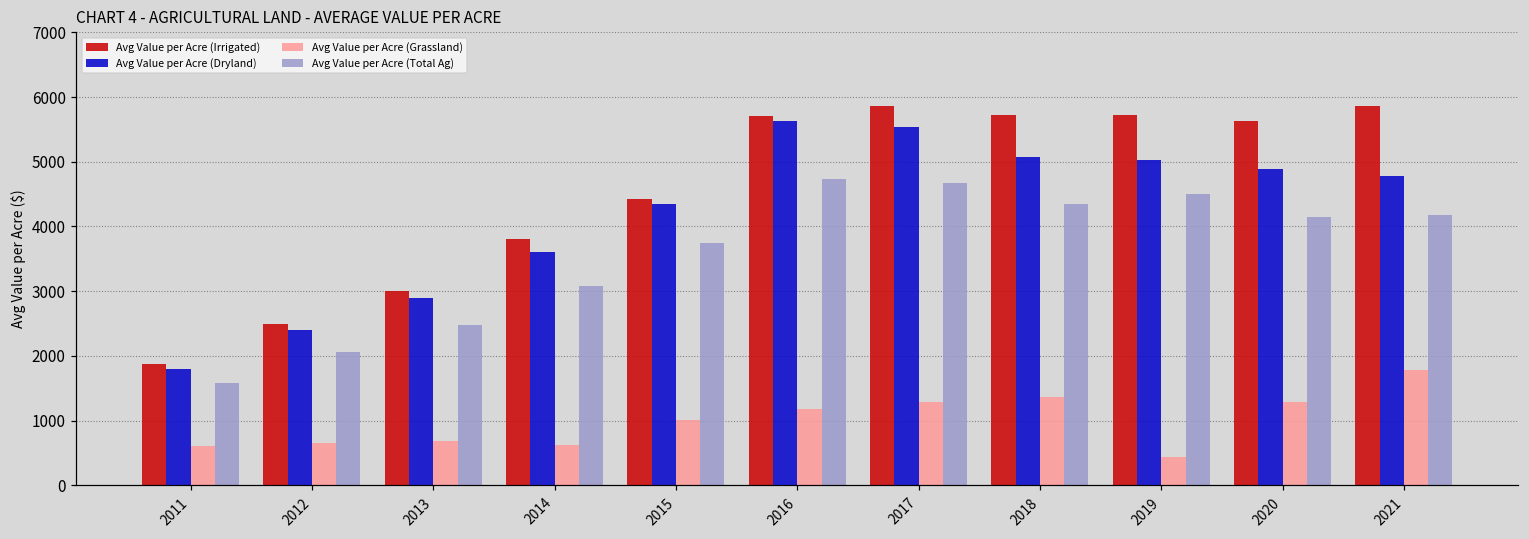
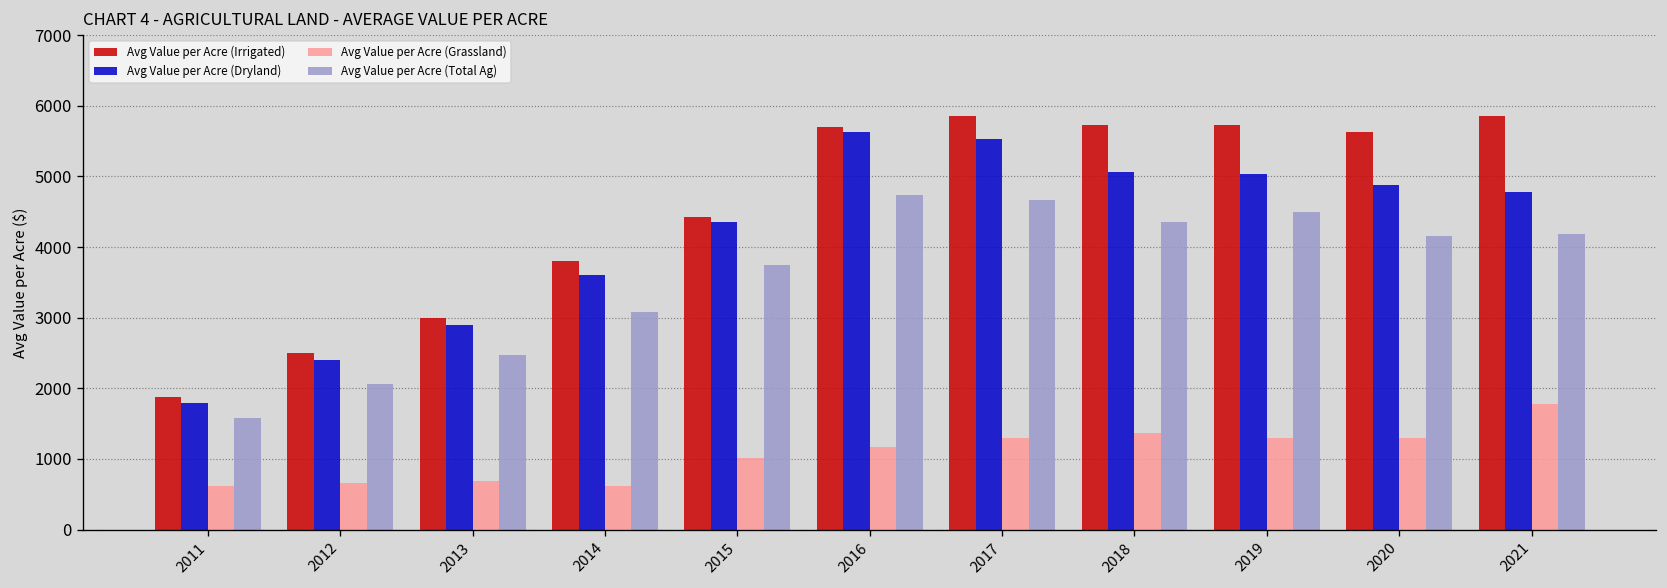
  {
    "Avg Value per Acre (Irrigated)": {
      "2011": 1900,
      "2012": 2500,
      "2013": 3000,
      "2014": 3800,
      "2015": 4400,
      "2016": 5700,
      "2017": 5900,
      "2018": 5700,
      "2019": 5700,
      "2020": 5600,
      "2021": 5900
    },
    "Avg Value per Acre (Dryland)": {
      "2011": 1800,
      "2012": 2400,
      "2013": 2900,
      "2014": 3600,
      "2015": 4300,
      "2016": 5600,
      "2017": 5500,
      "2018": 5100,
      "2019": 5000,
      "2020": 4900,
      "2021": 4800
    },
    "Avg Value per Acre (Grassland)": {
      "2011": 600,
      "2012": 700,
      "2013": 700,
      "2014": 600,
      "2015": 1000,
      "2016": 1200,
      "2017": 1300,
      "2018": 1400,
-     "2019": 400,
+     "2019": 1300,
      "2020": 1300,
      "2021": 1800
    },
    "Avg Value per Acre (Total Ag)": {
      "2011": 1600,
      "2012": 2100,
      "2013": 2500,
      "2014": 3100,
      "2015": 3700,
      "2016": 4700,
      "2017": 4700,
      "2018": 4300,
      "2019": 4500,
      "2020": 4200,
      "2021": 4200
    }
  }
